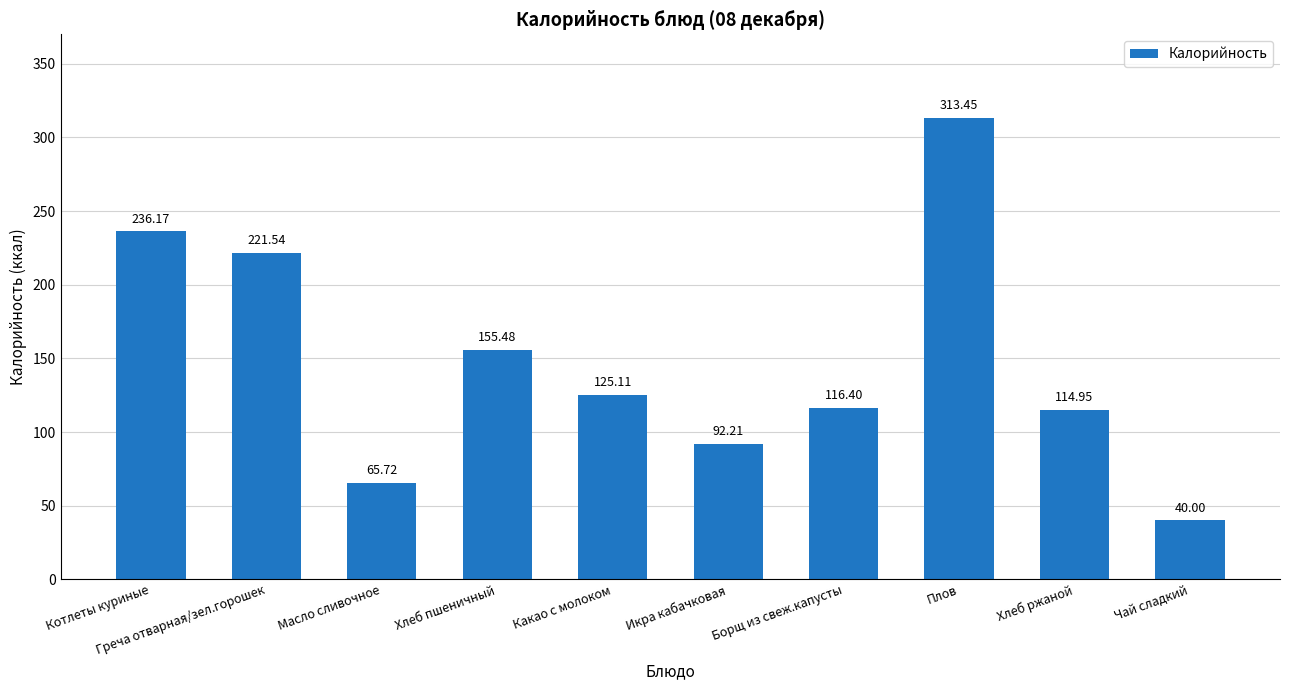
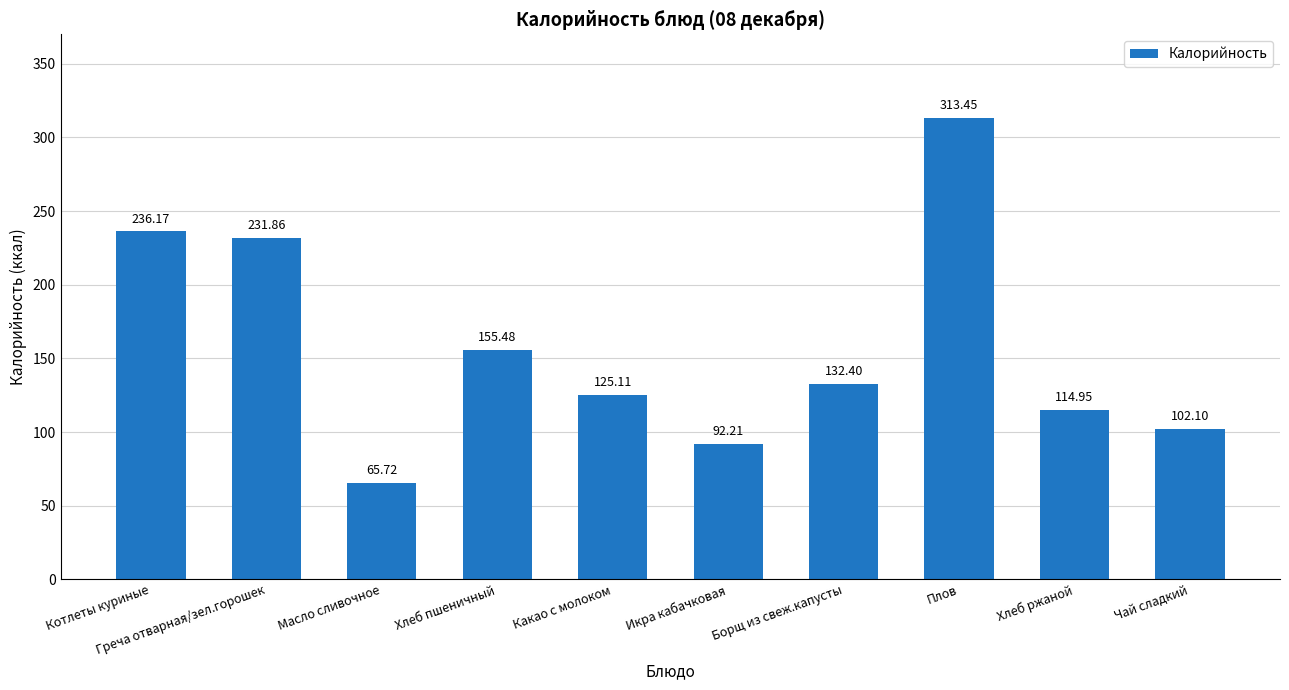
  {
    "Котлеты куриные": 236.17,
-   "Греча отварная/зел.горошек": 221.54,
+   "Греча отварная/зел.горошек": 231.86,
    "Масло сливочное": 65.72,
    "Хлеб пшеничный": 155.48,
    "Какао с молоком": 125.11,
    "Икра кабачковая": 92.21,
-   "Борщ из свеж.капусты": 116.40,
+   "Борщ из свеж.капусты": 132.40,
    "Плов": 313.45,
    "Хлеб ржаной": 114.95,
-   "Чай сладкий": 40.00
+   "Чай сладкий": 102.10
  }
